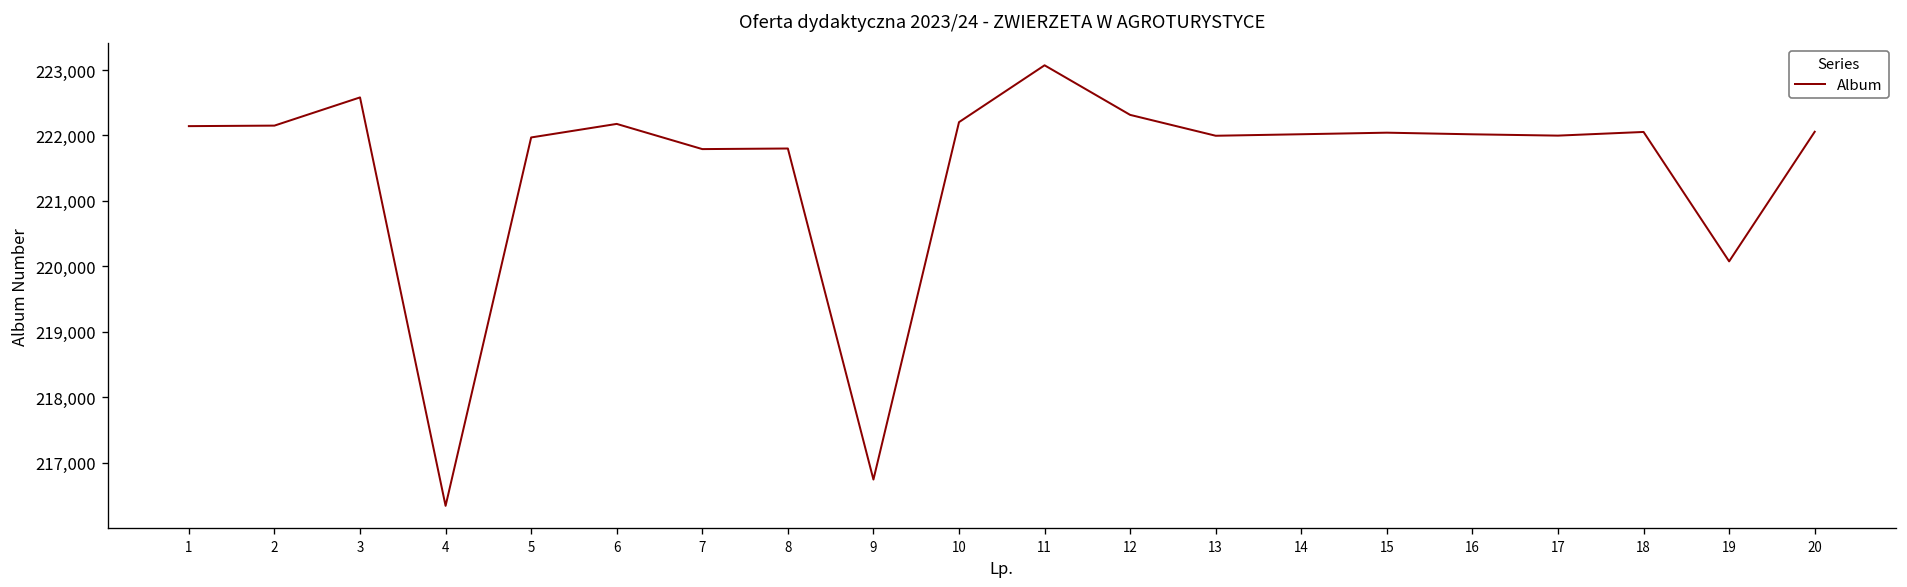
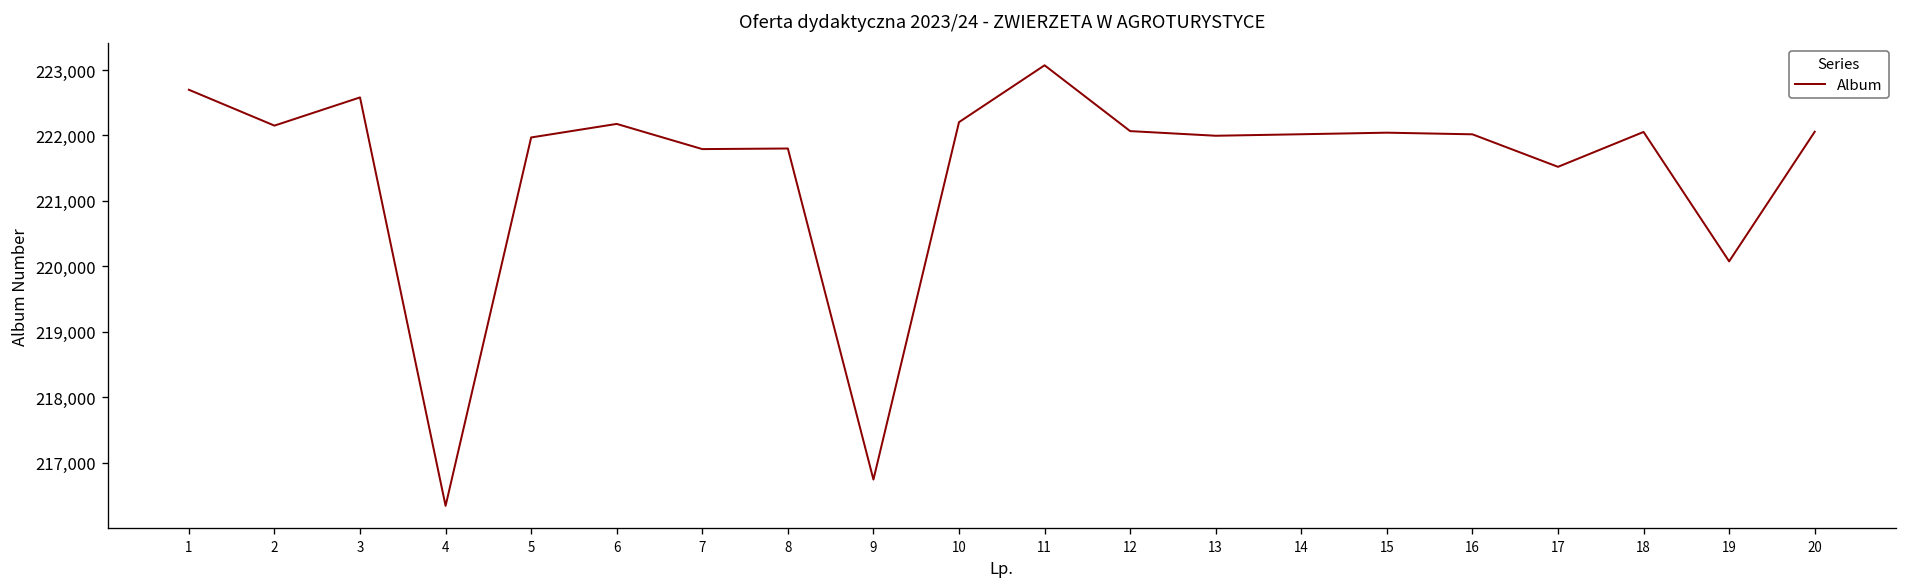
  {
-   "1": "222,100",
+   "1": "222,700",
    "2": "222,200",
    "3": "222,600",
    "4": "216,300",
    "5": "222,000",
    "6": "222,200",
    "7": "221,800",
    "8": "221,800",
    "9": "216,700",
    "10": "222,200",
    "11": "223,100",
-   "12": "222,300",
+   "12": "222,100",
    "13": "222,000",
    "14": "222,000",
    "15": "222,000",
    "16": "222,000",
-   "17": "222,000",
+   "17": "221,500",
    "18": "222,100",
    "19": "220,100",
    "20": "222,100"
  }
